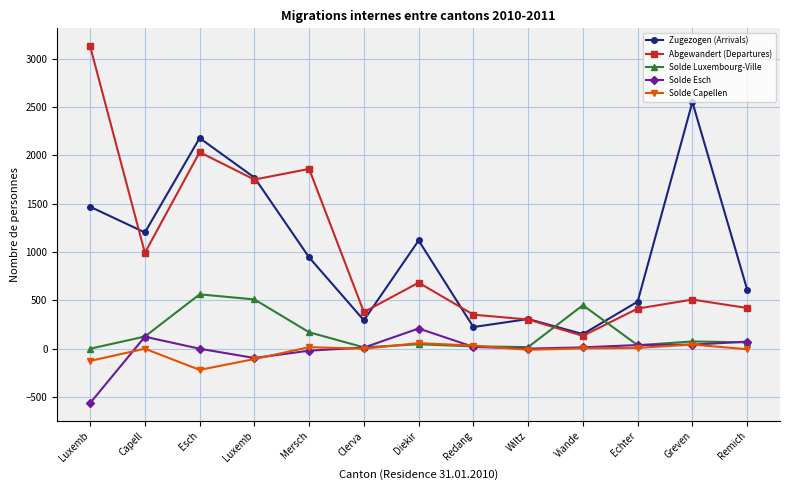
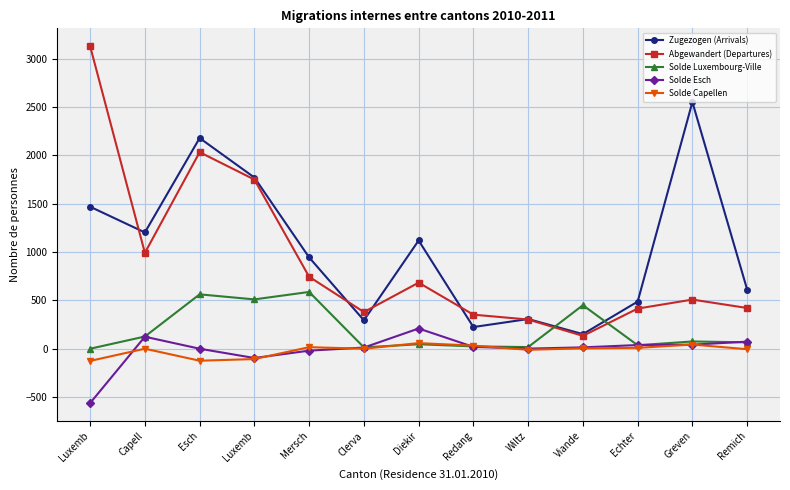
  {
    "Zugezogen (Arrivals)": {
      "Capell": 1200,
      "Esch": 2200,
      "Mersch": 900,
      "Clerva": 300,
      "Diekir": 1100,
      "Redang": 200,
      "Echter": 500,
      "Greven": 2600,
      "Remich": 600
    },
    "Abgewandert (Departures)": {
      "Capell": 1000,
      "Esch": 2000,
-     "Mersch": 1900,
+     "Mersch": 700,
      "Clerva": 400,
      "Diekir": 700,
      "Redang": 400,
      "Echter": 400,
      "Greven": 500,
      "Remich": 400
    },
    "Solde Luxembourg-Ville": {
      "Esch": 600,
-     "Mersch": 200,
+     "Mersch": 600,
      "Viande": 500,
      "Greven": 100
    },
    "Solde Esch": {
      "Esch": 0,
      "Mersch": 0,
      "Diekir": 200
    },
    "Solde Capellen": {
      "Capell": 0,
-     "Esch": -200,
+     "Esch": -100,
      "Mersch": 0,
      "Echter": 0,
      "Remich": 0
    }
  }
